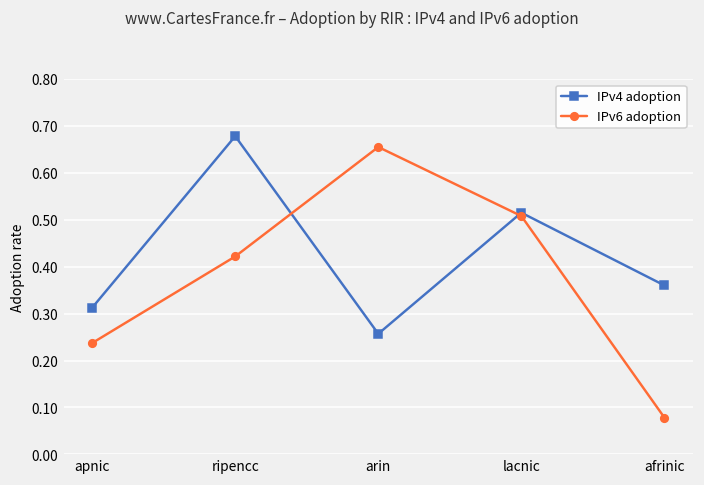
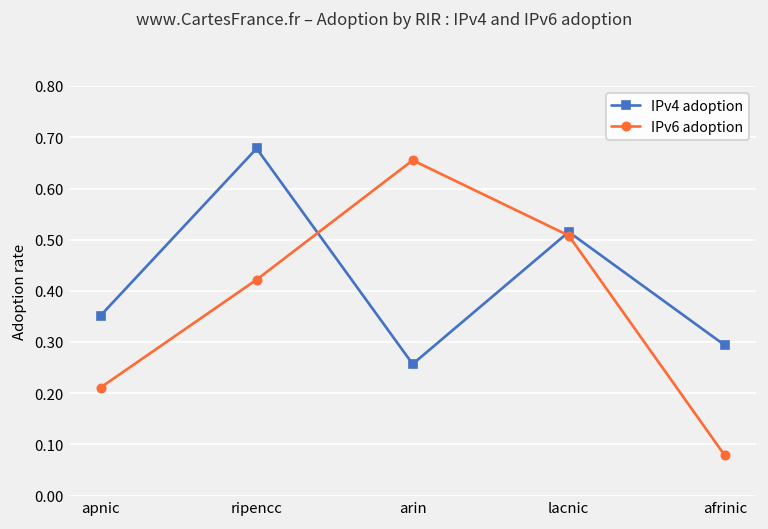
  {
    "IPv4 adoption": {
-     "apnic": 0.31,
+     "apnic": 0.35,
      "ripencc": 0.68,
      "arin": 0.26,
      "lacnic": 0.52,
-     "afrinic": 0.36
+     "afrinic": 0.29
    },
    "IPv6 adoption": {
-     "apnic": 0.24,
+     "apnic": 0.21,
      "ripencc": 0.42,
      "arin": 0.66,
      "lacnic": 0.51,
      "afrinic": 0.08
    }
  }
